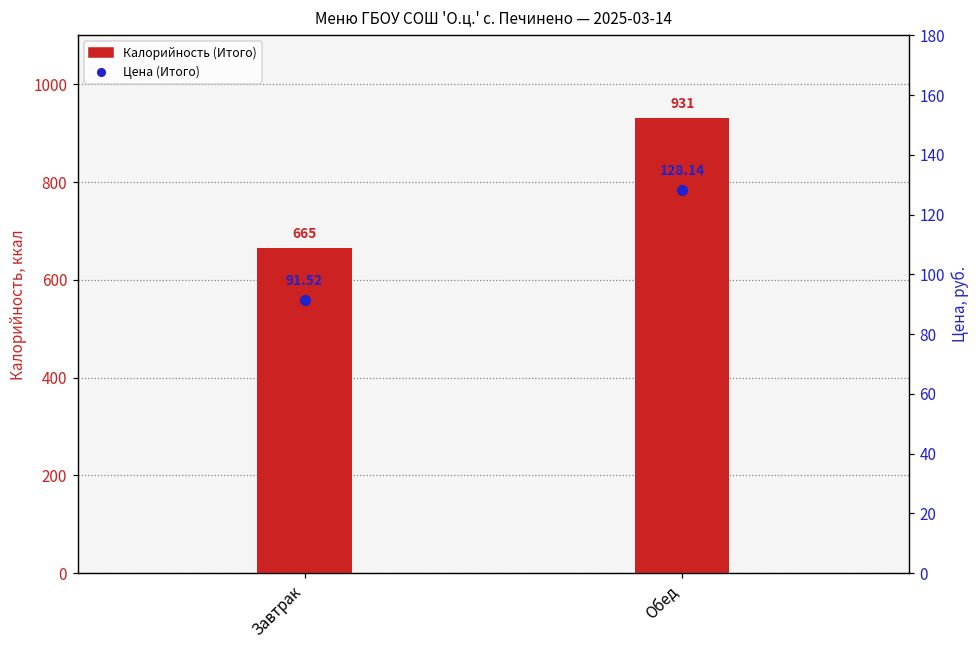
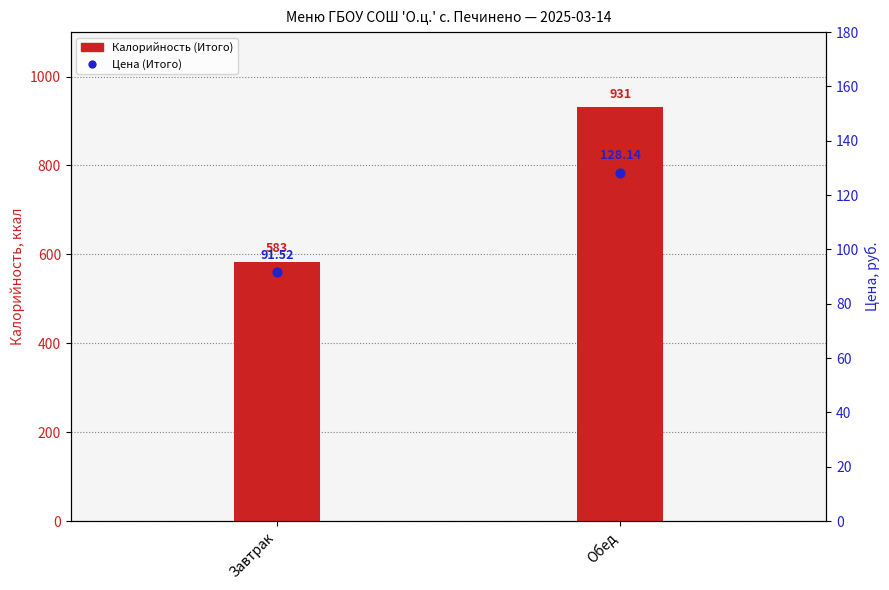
  {
    "Калорийность (Итого)": {
-     "Завтрак": 665,
+     "Завтрак": 583,
      "Обед": 931
    }
  }
